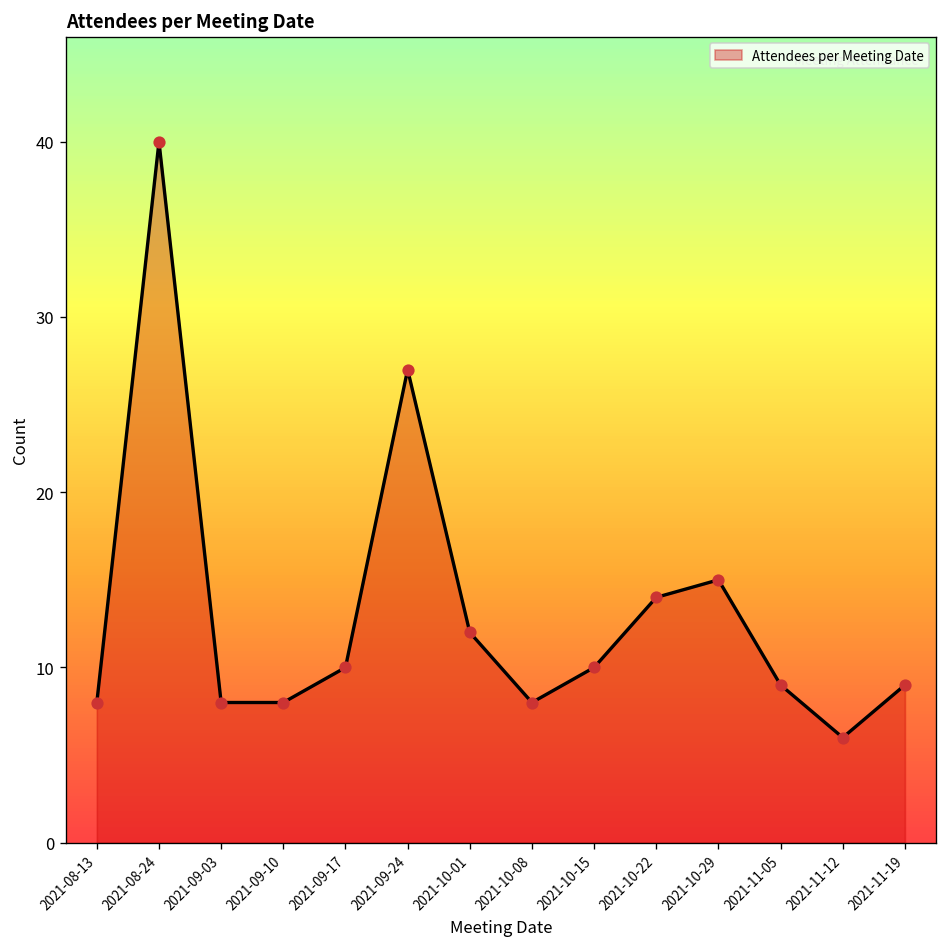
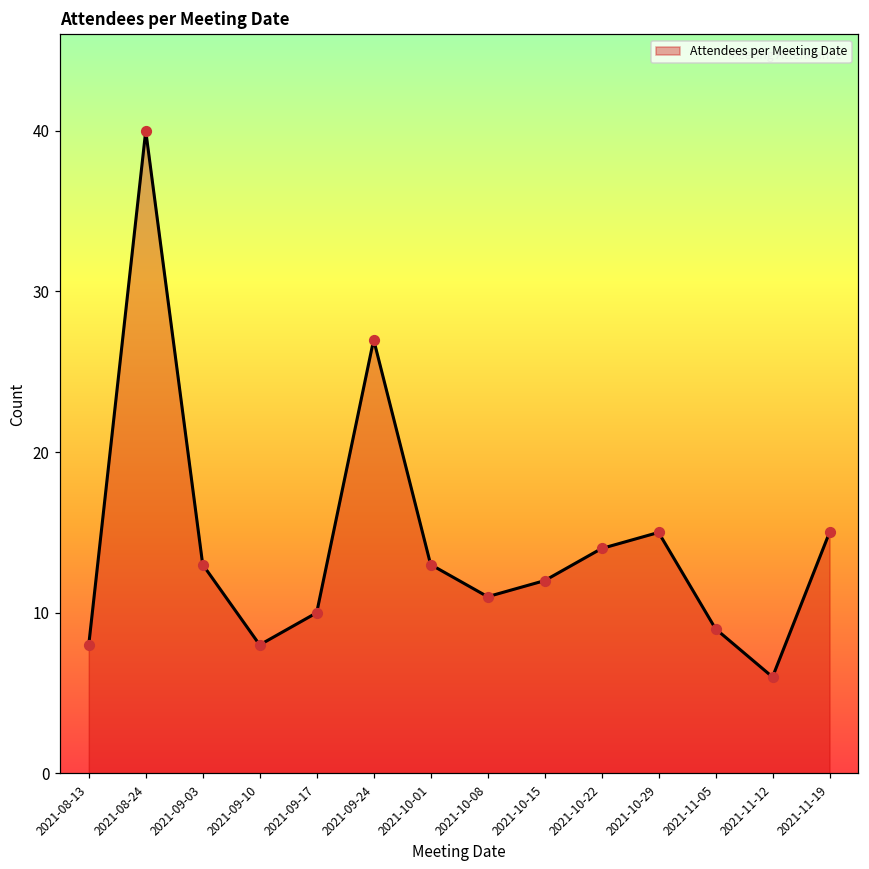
  {
    "2021-08-13": 8,
    "2021-08-24": 40,
-   "2021-09-03": 8,
+   "2021-09-03": 13,
    "2021-09-10": 8,
    "2021-09-17": 10,
    "2021-09-24": 27,
-   "2021-10-01": 12,
-   "2021-10-08": 8,
-   "2021-10-15": 10,
+   "2021-10-01": 13,
+   "2021-10-08": 11,
+   "2021-10-15": 12,
    "2021-10-22": 14,
    "2021-10-29": 15,
    "2021-11-05": 9,
    "2021-11-12": 6,
-   "2021-11-19": 9
+   "2021-11-19": 15
  }
